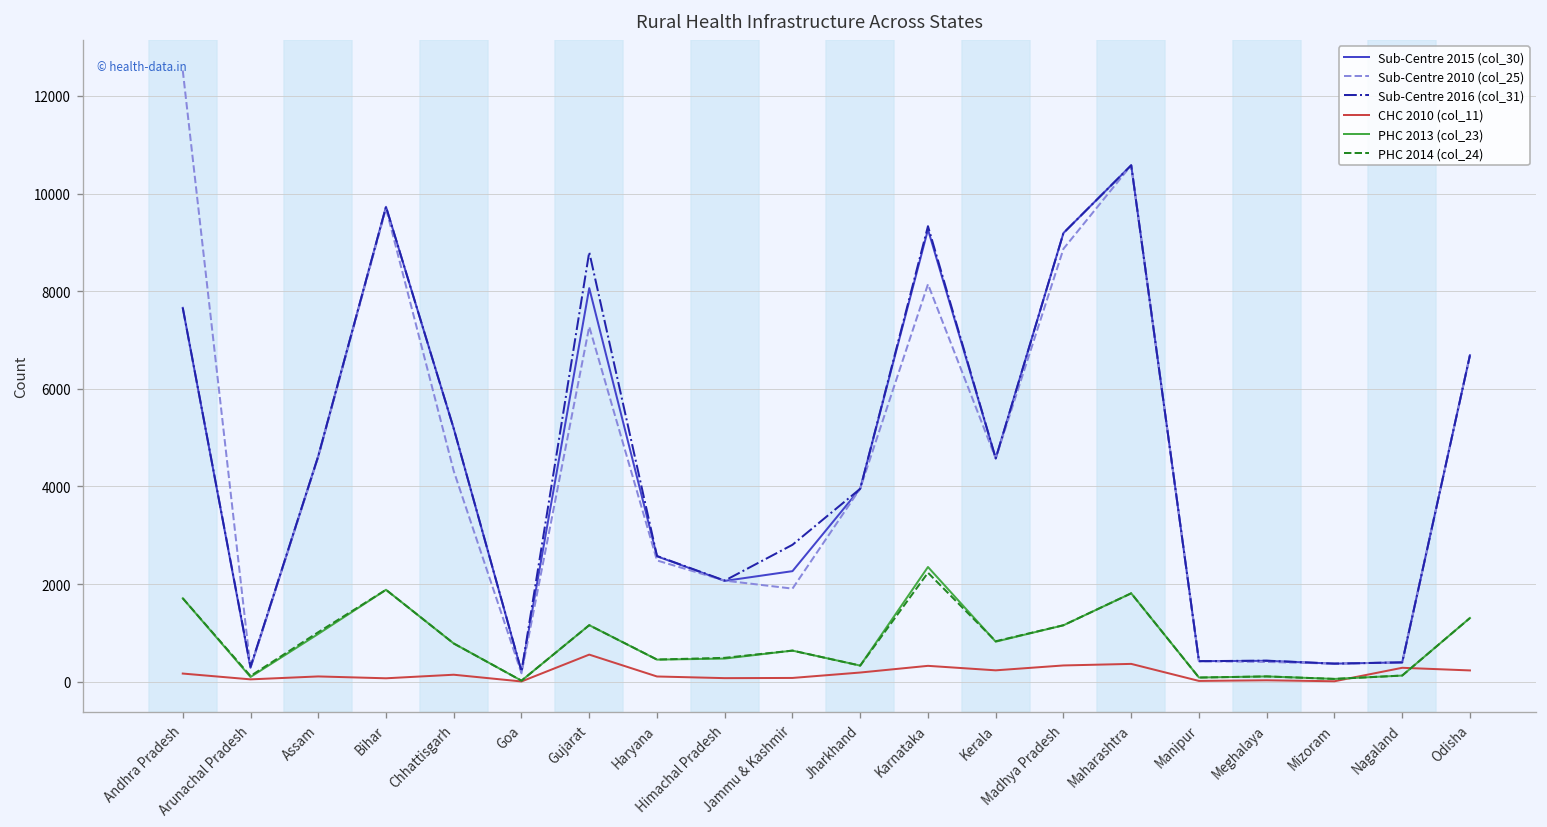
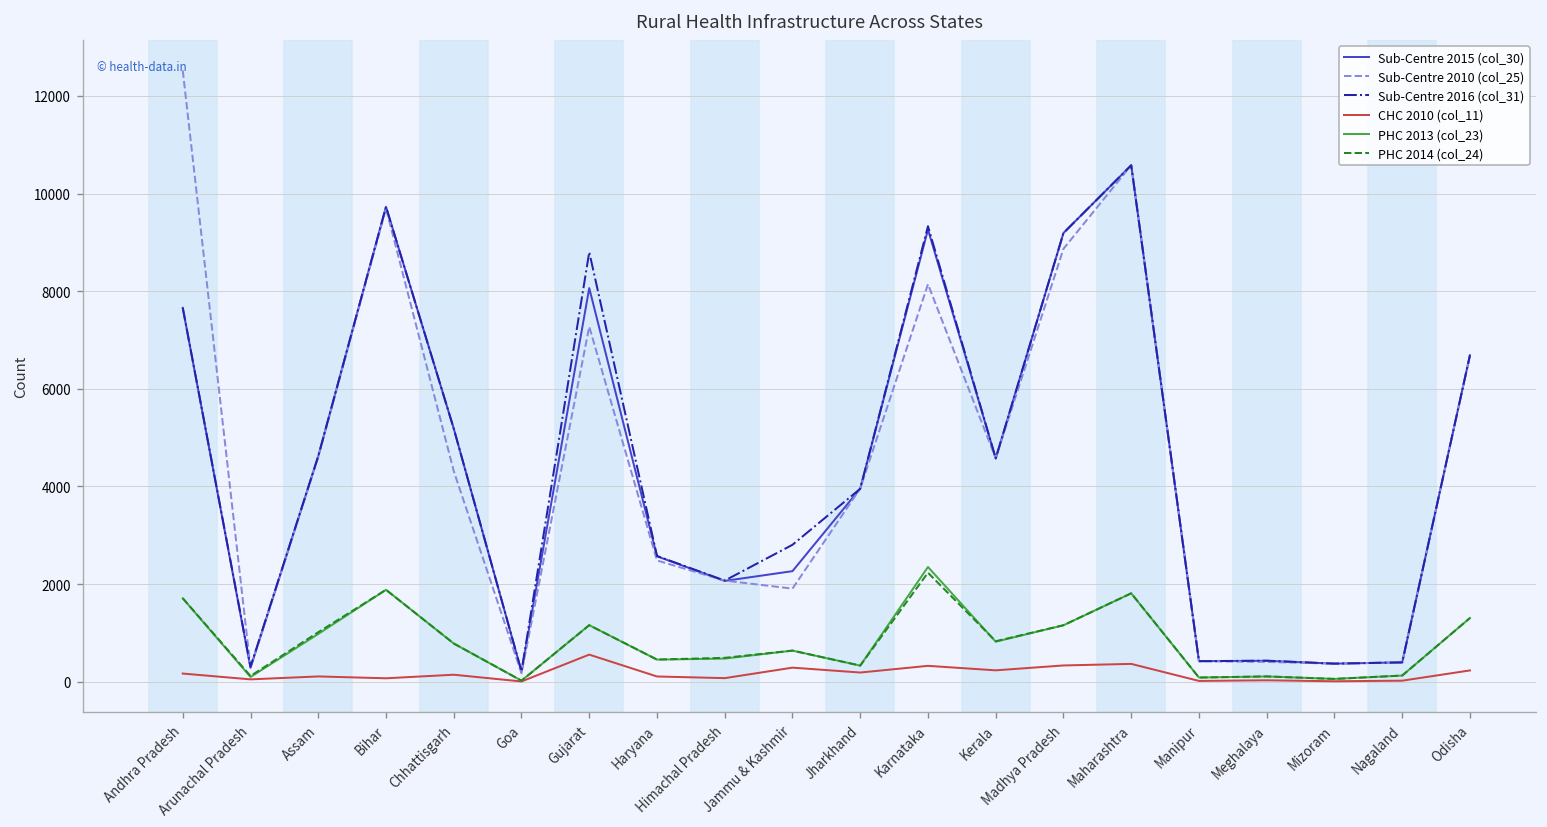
  {
    "Sub-Centre 2010 (col_25)": {
      "Andhra Pradesh": 12500,
      "Chhattisgarh": 4300,
      "Gujarat": 7300,
      "Haryana": 2500,
      "Jammu & Kashmir": 1900,
      "Karnataka": 8100,
      "Madhya Pradesh": 8900
    },
    "CHC 2010 (col_11)": {
      "Andhra Pradesh": 200,
      "Assam": 100,
      "Bihar": 100,
      "Chhattisgarh": 100,
      "Gujarat": 600,
      "Haryana": 100,
      "Himachal Pradesh": 100,
-     "Jammu & Kashmir": 100,
+     "Jammu & Kashmir": 300,
      "Jharkhand": 200,
      "Karnataka": 300,
      "Kerala": 200,
      "Madhya Pradesh": 300,
      "Maharashtra": 400,
      "Manipur": 0,
      "Meghalaya": 0,
-     "Nagaland": 300,
+     "Nagaland": 0,
      "Odisha": 200
    }
  }
